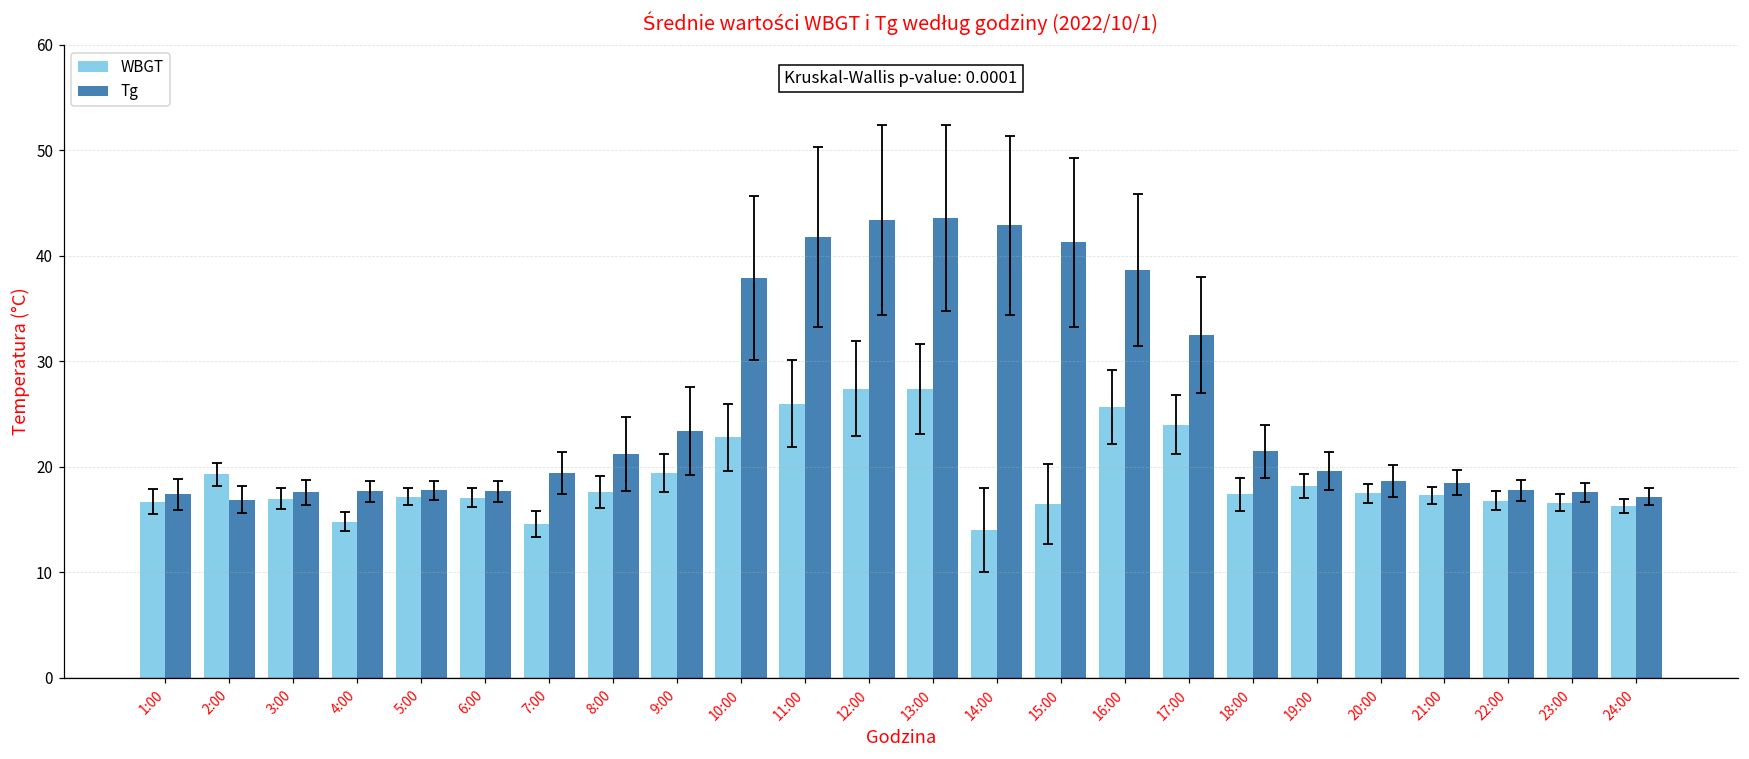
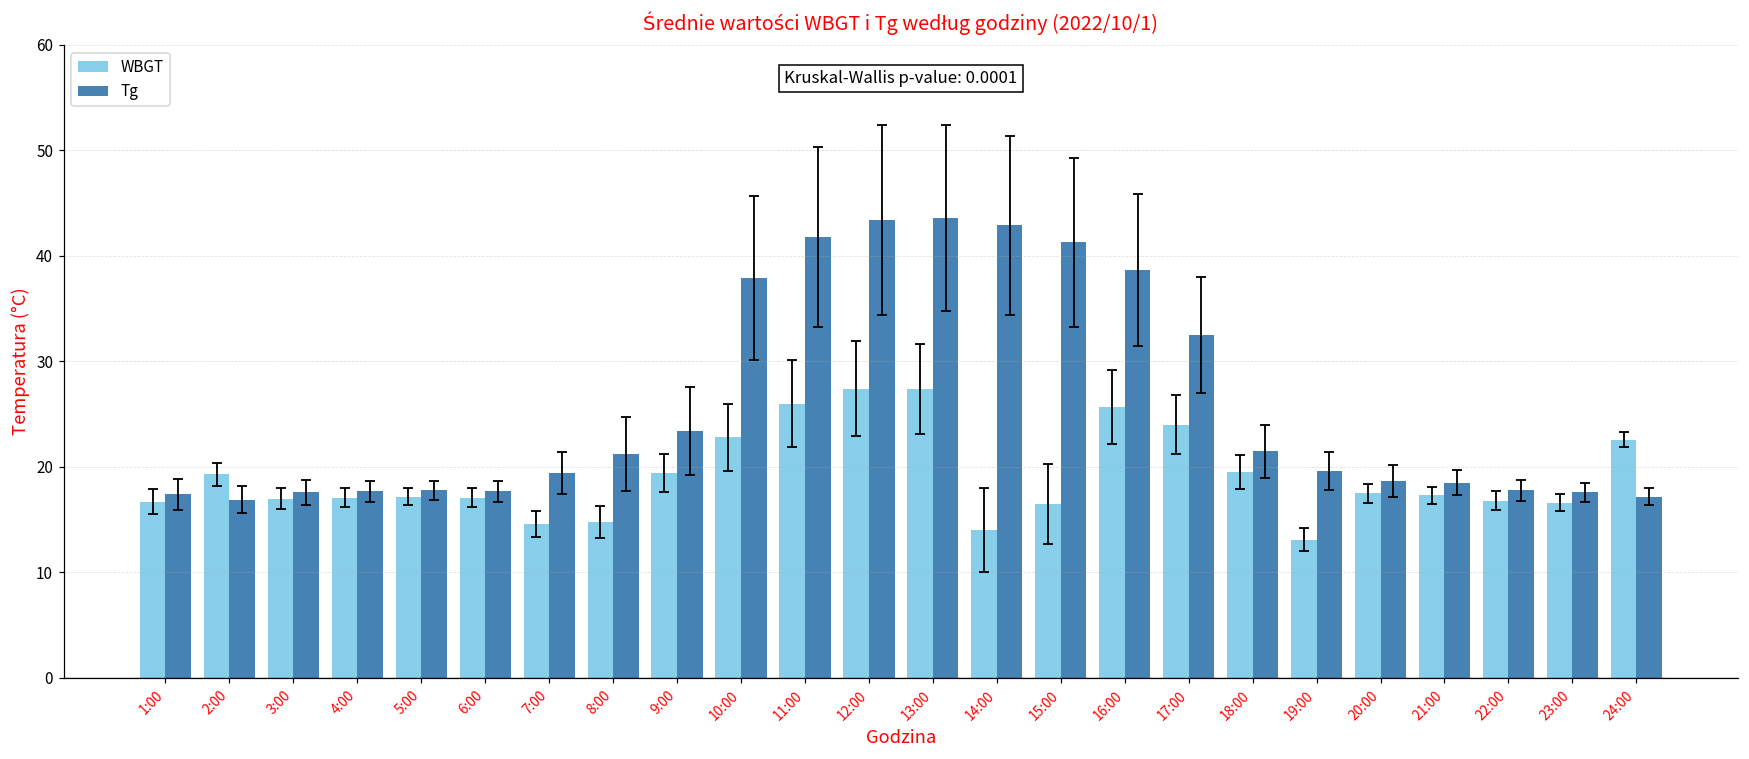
  {
    "WBGT": {
      "1:00": 17,
      "2:00": 19,
      "3:00": 17,
-     "4:00": 15,
+     "4:00": 17,
      "5:00": 17,
      "6:00": 17,
      "7:00": 15,
-     "8:00": 18,
+     "8:00": 15,
      "9:00": 19,
      "10:00": 23,
      "11:00": 26,
      "12:00": 27,
      "13:00": 27,
      "14:00": 14,
      "15:00": 17,
      "16:00": 26,
      "17:00": 24,
-     "18:00": 17,
-     "19:00": 18,
+     "18:00": 20,
+     "19:00": 13,
      "20:00": 18,
      "21:00": 17,
      "22:00": 17,
      "23:00": 17,
-     "24:00": 16
+     "24:00": 23
    }
  }
